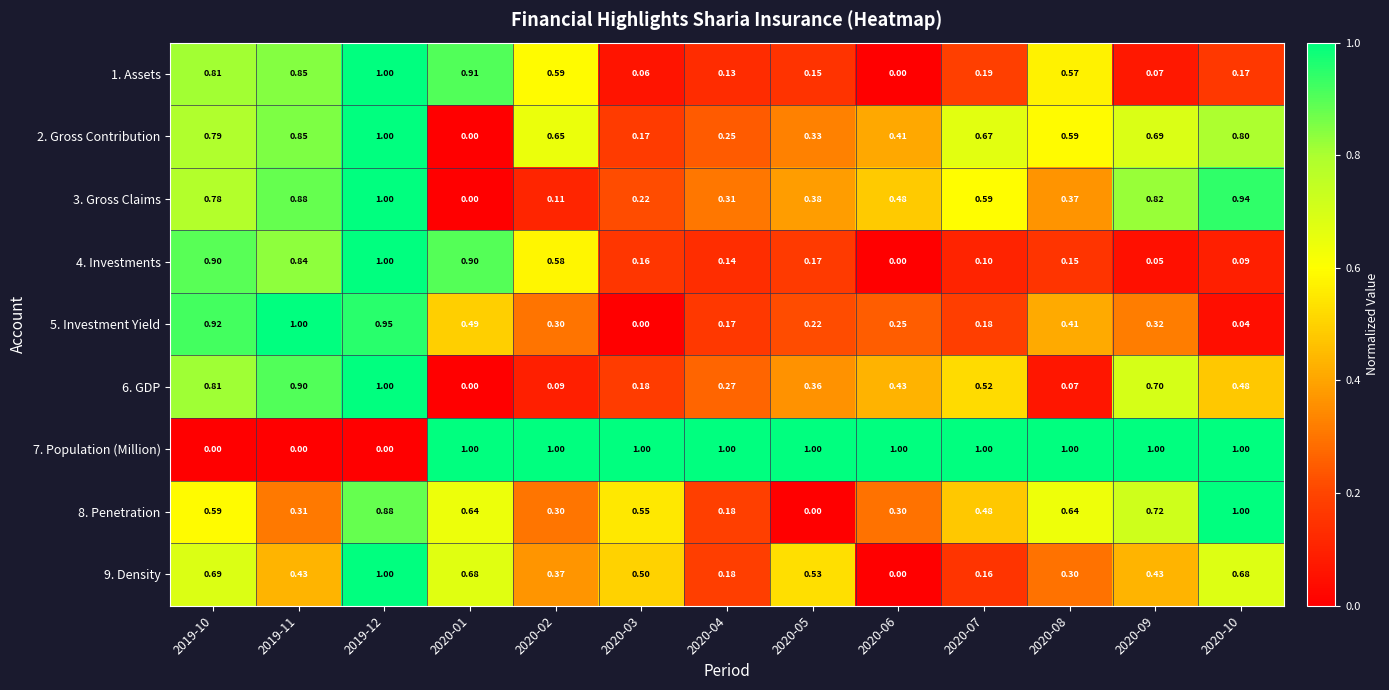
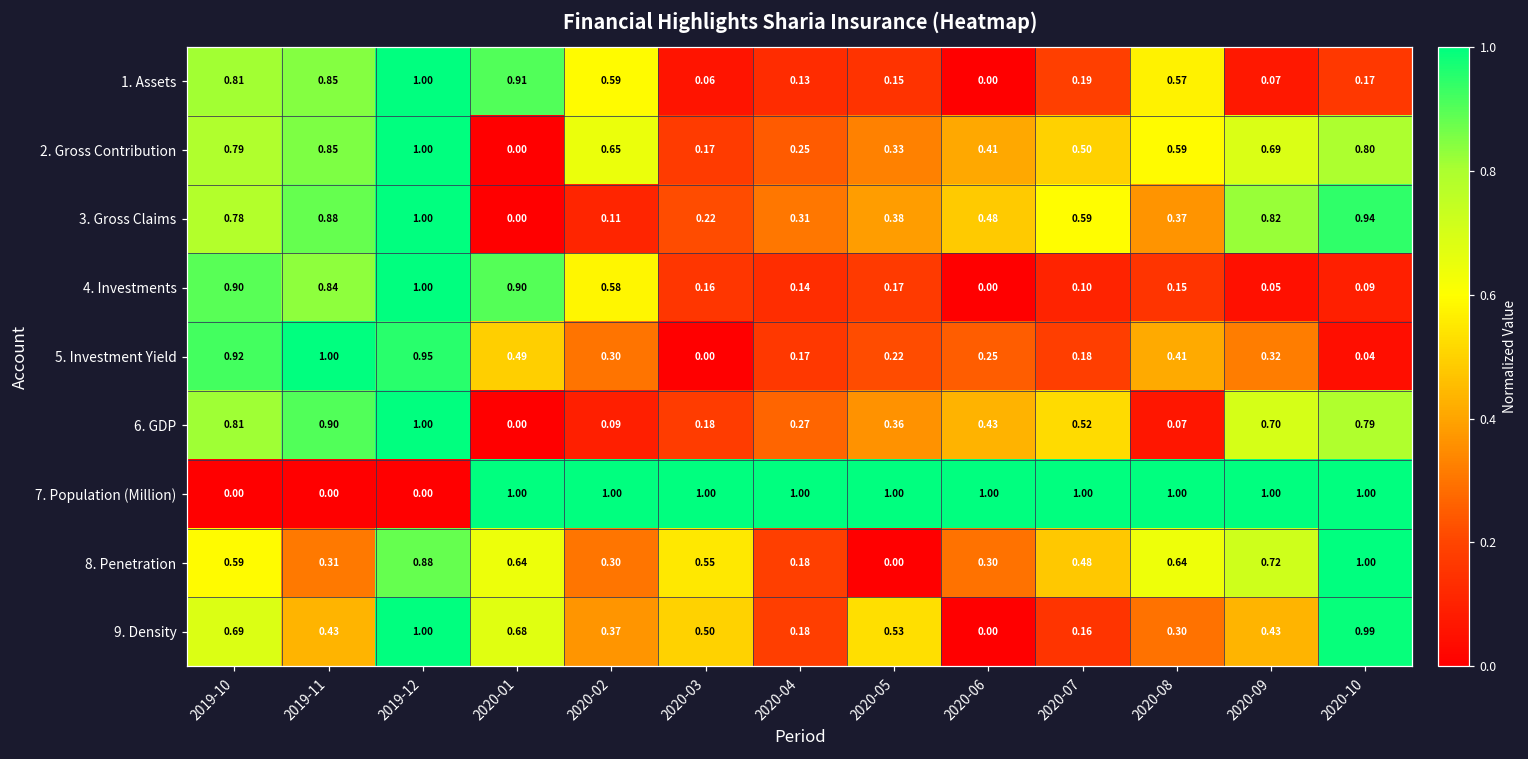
  {
    "1. Assets": {
      "2019-10": 0.81,
      "2019-11": 0.85,
      "2019-12": 1.00,
      "2020-01": 0.91,
      "2020-02": 0.59,
      "2020-03": 0.06,
      "2020-04": 0.13,
      "2020-05": 0.15,
      "2020-06": 0.00,
      "2020-07": 0.19,
      "2020-08": 0.57,
      "2020-09": 0.07,
      "2020-10": 0.17
    },
    "2. Gross Contribution": {
      "2019-10": 0.79,
      "2019-11": 0.85,
      "2019-12": 1.00,
      "2020-01": 0.00,
      "2020-02": 0.65,
      "2020-03": 0.17,
      "2020-04": 0.25,
      "2020-05": 0.33,
      "2020-06": 0.41,
-     "2020-07": 0.67,
+     "2020-07": 0.50,
      "2020-08": 0.59,
      "2020-09": 0.69,
      "2020-10": 0.80
    },
    "3. Gross Claims": {
      "2019-10": 0.78,
      "2019-11": 0.88,
      "2019-12": 1.00,
      "2020-01": 0.00,
      "2020-02": 0.11,
      "2020-03": 0.22,
      "2020-04": 0.31,
      "2020-05": 0.38,
      "2020-06": 0.48,
      "2020-07": 0.59,
      "2020-08": 0.37,
      "2020-09": 0.82,
      "2020-10": 0.94
    },
    "4. Investments": {
      "2019-10": 0.90,
      "2019-11": 0.84,
      "2019-12": 1.00,
      "2020-01": 0.90,
      "2020-02": 0.58,
      "2020-03": 0.16,
      "2020-04": 0.14,
      "2020-05": 0.17,
      "2020-06": 0.00,
      "2020-07": 0.10,
      "2020-08": 0.15,
      "2020-09": 0.05,
      "2020-10": 0.09
    },
    "5. Investment Yield": {
      "2019-10": 0.92,
      "2019-11": 1.00,
      "2019-12": 0.95,
      "2020-01": 0.49,
      "2020-02": 0.30,
      "2020-03": 0.00,
      "2020-04": 0.17,
      "2020-05": 0.22,
      "2020-06": 0.25,
      "2020-07": 0.18,
      "2020-08": 0.41,
      "2020-09": 0.32,
      "2020-10": 0.04
    },
    "6. GDP": {
      "2019-10": 0.81,
      "2019-11": 0.90,
      "2019-12": 1.00,
      "2020-01": 0.00,
      "2020-02": 0.09,
      "2020-03": 0.18,
      "2020-04": 0.27,
      "2020-05": 0.36,
      "2020-06": 0.43,
      "2020-07": 0.52,
      "2020-08": 0.07,
      "2020-09": 0.70,
-     "2020-10": 0.48
+     "2020-10": 0.79
    },
    "7. Population (Million)": {
      "2019-10": 0.00,
      "2019-11": 0.00,
      "2019-12": 0.00,
      "2020-01": 1.00,
      "2020-02": 1.00,
      "2020-03": 1.00,
      "2020-04": 1.00,
      "2020-05": 1.00,
      "2020-06": 1.00,
      "2020-07": 1.00,
      "2020-08": 1.00,
      "2020-09": 1.00,
      "2020-10": 1.00
    },
    "8. Penetration": {
      "2019-10": 0.59,
      "2019-11": 0.31,
      "2019-12": 0.88,
      "2020-01": 0.64,
      "2020-02": 0.30,
      "2020-03": 0.55,
      "2020-04": 0.18,
      "2020-05": 0.00,
      "2020-06": 0.30,
      "2020-07": 0.48,
      "2020-08": 0.64,
      "2020-09": 0.72,
      "2020-10": 1.00
    },
    "9. Density": {
      "2019-10": 0.69,
      "2019-11": 0.43,
      "2019-12": 1.00,
      "2020-01": 0.68,
      "2020-02": 0.37,
      "2020-03": 0.50,
      "2020-04": 0.18,
      "2020-05": 0.53,
      "2020-06": 0.00,
      "2020-07": 0.16,
      "2020-08": 0.30,
      "2020-09": 0.43,
-     "2020-10": 0.68
+     "2020-10": 0.99
    }
  }
